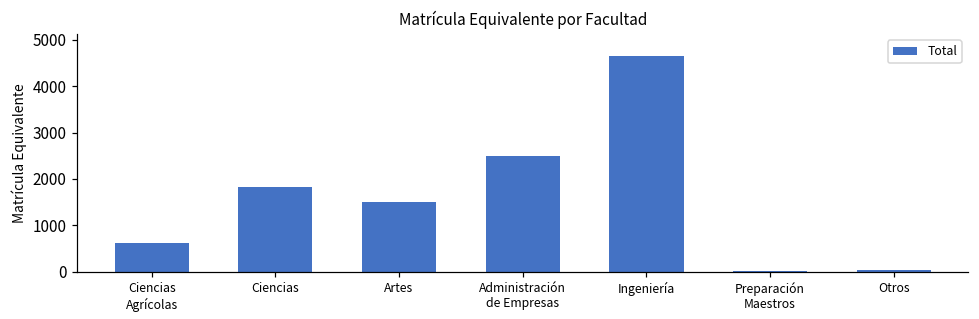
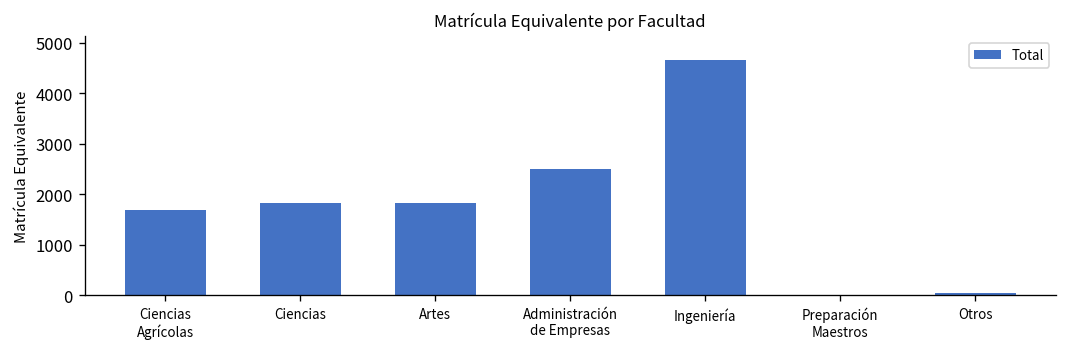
  {
-   "Ciencias Agrícolas": 600,
+   "Ciencias Agrícolas": 1700,
    "Ciencias": 1800,
-   "Artes": 1500,
+   "Artes": 1800,
    "Administración de Empresas": 2500,
    "Ingeniería": 4700
  }
